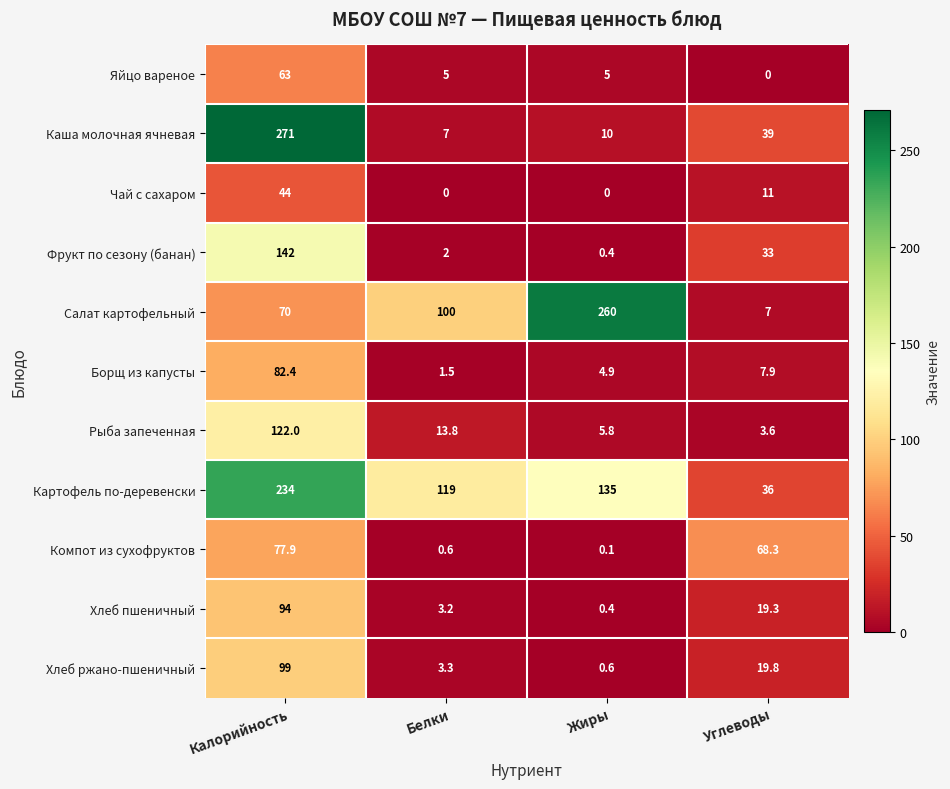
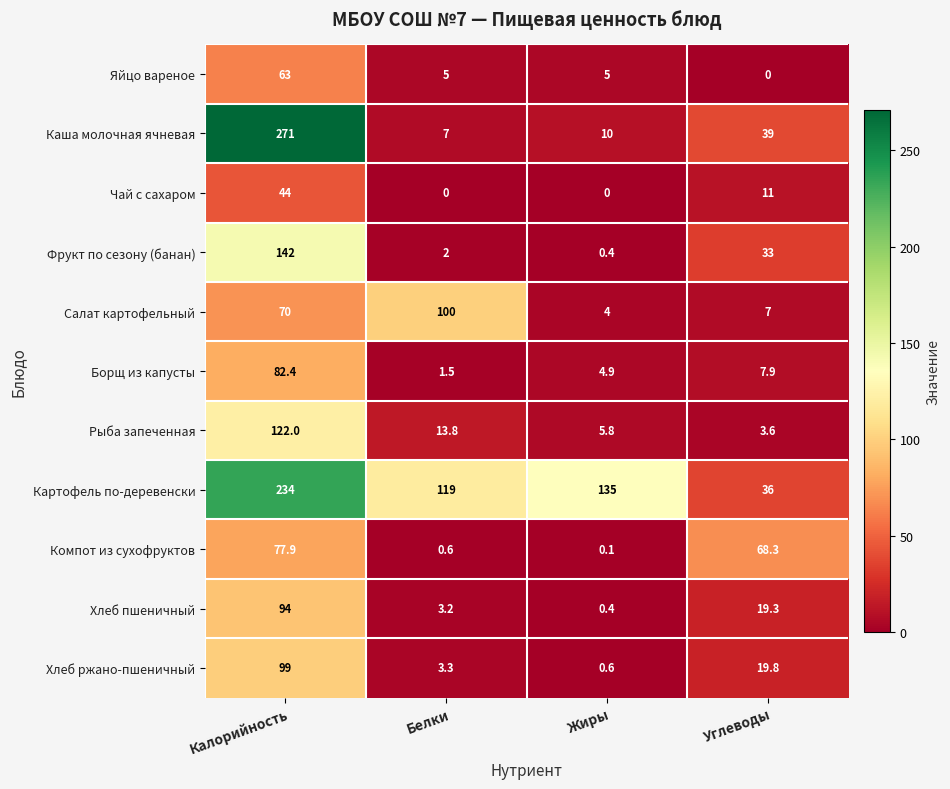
  {
    "Яйцо вареное": {
      "Калорийность": 63,
      "Белки": 5,
      "Жиры": 5,
      "Углеводы": 0
    },
    "Каша молочная ячневая": {
      "Калорийность": 271,
      "Белки": 7,
      "Жиры": 10,
      "Углеводы": 39
    },
    "Чай с сахаром": {
      "Калорийность": 44,
      "Белки": 0,
      "Жиры": 0,
      "Углеводы": 11
    },
    "Фрукт по сезону (банан)": {
      "Калорийность": 142,
      "Белки": 2,
      "Жиры": 0.4,
      "Углеводы": 33
    },
    "Салат картофельный": {
      "Калорийность": 70,
      "Белки": 100,
-     "Жиры": 260,
+     "Жиры": 4,
      "Углеводы": 7
    },
    "Борщ из капусты": {
      "Калорийность": 82.4,
      "Белки": 1.5,
      "Жиры": 4.9,
      "Углеводы": 7.9
    },
    "Рыба запеченная": {
      "Калорийность": 122.0,
      "Белки": 13.8,
      "Жиры": 5.8,
      "Углеводы": 3.6
    },
    "Картофель по-деревенски": {
      "Калорийность": 234,
      "Белки": 119,
      "Жиры": 135,
      "Углеводы": 36
    },
    "Компот из сухофруктов": {
      "Калорийность": 77.9,
      "Белки": 0.6,
      "Жиры": 0.1,
      "Углеводы": 68.3
    },
    "Хлеб пшеничный": {
      "Калорийность": 94,
      "Белки": 3.2,
      "Жиры": 0.4,
      "Углеводы": 19.3
    },
    "Хлеб ржано-пшеничный": {
      "Калорийность": 99,
      "Белки": 3.3,
      "Жиры": 0.6,
      "Углеводы": 19.8
    }
  }
